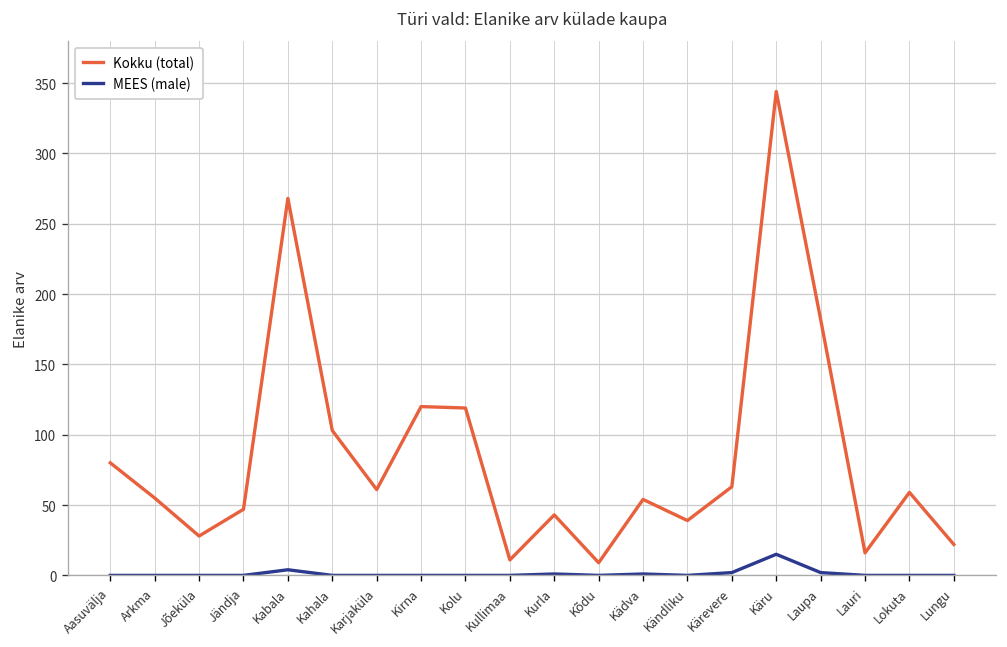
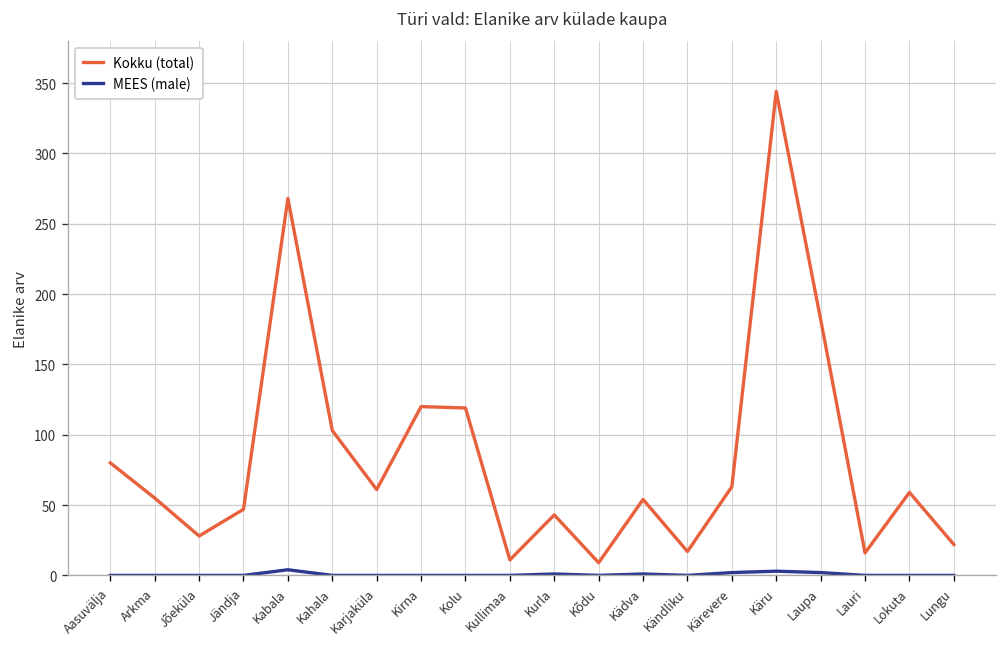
  {
    "Kokku (total)": {
      "Aasuvälja": 80,
      "Arkma": 55,
      "Jõeküla": 28,
      "Jändja": 47,
      "Kabala": 268,
      "Kahala": 103,
      "Karjaküla": 61,
      "Kirna": 120,
      "Kolu": 119,
      "Kullimaa": 11,
      "Kurla": 43,
      "Kõdu": 9,
      "Kädva": 54,
-     "Kändliku": 39,
+     "Kändliku": 17,
      "Kärevere": 63,
      "Käru": 344,
      "Laupa": 182,
      "Lauri": 16,
      "Lokuta": 59,
      "Lungu": 22
    },
    "MEES (male)": {
      "Aasuvälja": 0,
      "Arkma": 0,
      "Jõeküla": 0,
      "Jändja": 0,
      "Kabala": 4,
      "Kahala": 0,
      "Karjaküla": 0,
      "Kirna": 0,
      "Kolu": 0,
      "Kullimaa": 0,
      "Kurla": 1,
      "Kõdu": 0,
      "Kädva": 1,
      "Kändliku": 0,
      "Kärevere": 2,
-     "Käru": 15,
+     "Käru": 3,
      "Laupa": 2,
      "Lauri": 0,
      "Lokuta": 0,
      "Lungu": 0
    }
  }
